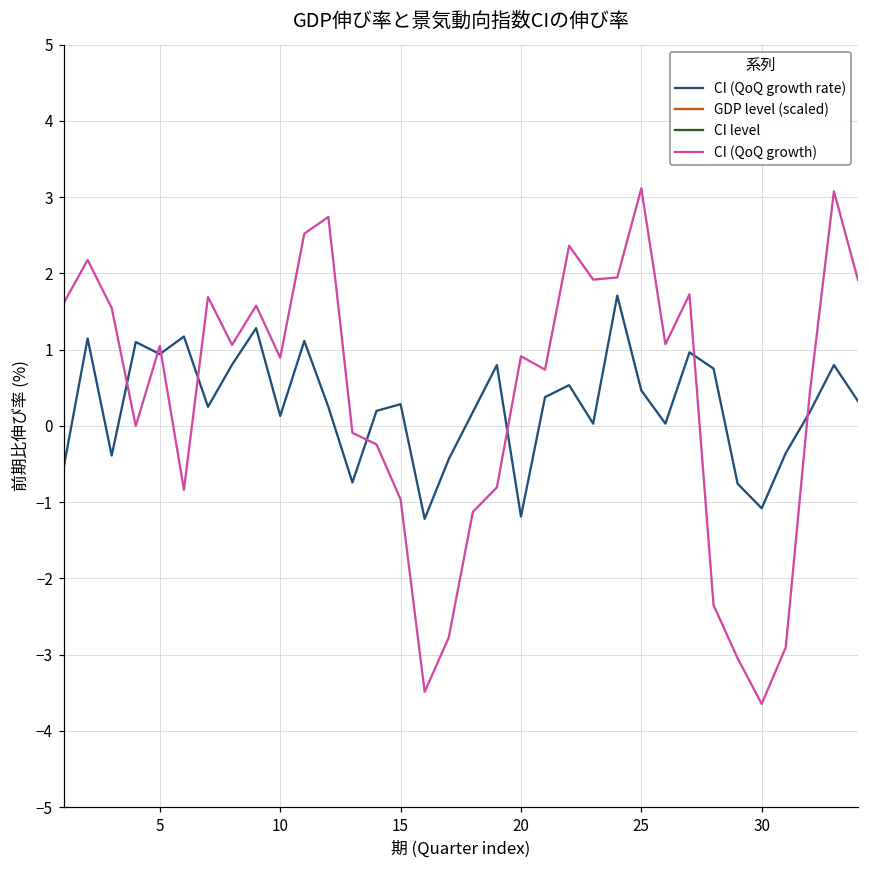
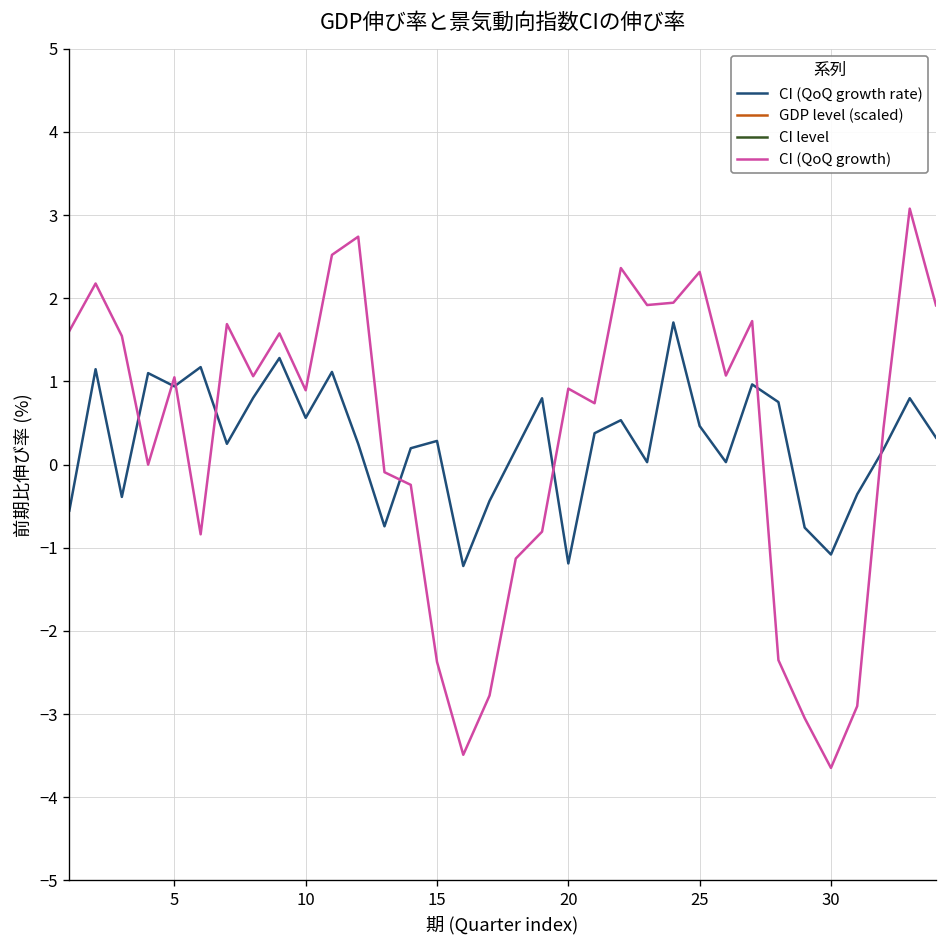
  {
    "CI (QoQ growth rate)": {
      "5": 0.9,
-     "10": 0.1,
+     "10": 0.6,
      "15": 0.3,
      "20": -1.2,
      "25": 0.5,
      "30": -1.1
    },
    "CI (QoQ growth)": {
      "5": 1.1,
      "10": 0.9,
-     "15": -1.0,
+     "15": -2.4,
      "20": 0.9,
-     "25": 3.1,
+     "25": 2.3,
      "30": -3.6
    }
  }
